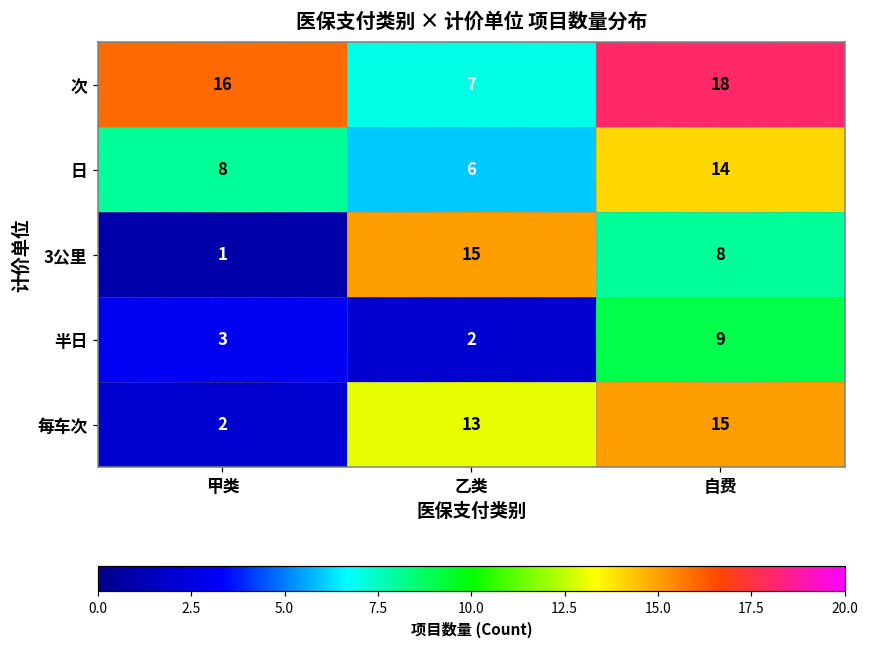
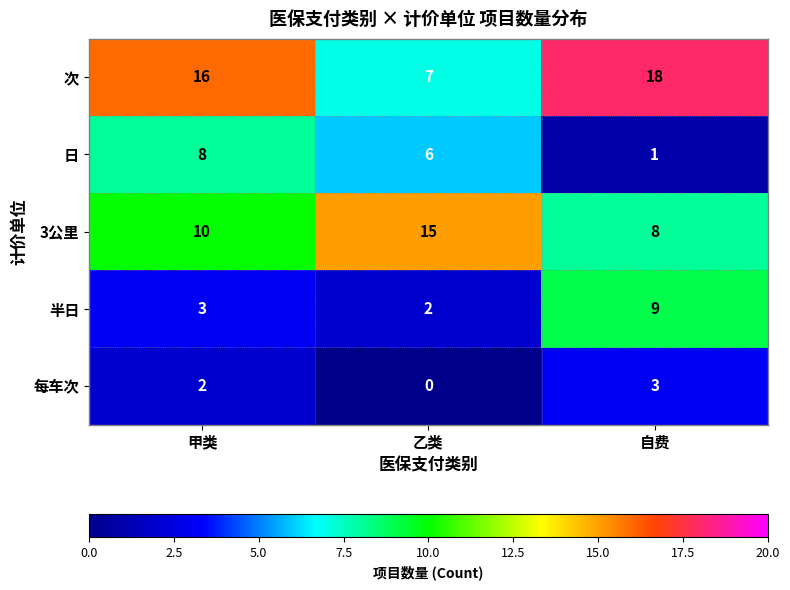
  {
    "次": {
      "甲类": 16,
      "乙类": 7,
      "自费": 18
    },
    "日": {
      "甲类": 8,
      "乙类": 6,
-     "自费": 14
+     "自费": 1
    },
    "3公里": {
-     "甲类": 1,
+     "甲类": 10,
      "乙类": 15,
      "自费": 8
    },
    "半日": {
      "甲类": 3,
      "乙类": 2,
      "自费": 9
    },
    "每车次": {
      "甲类": 2,
-     "乙类": 13,
-     "自费": 15
+     "乙类": 0,
+     "自费": 3
    }
  }
